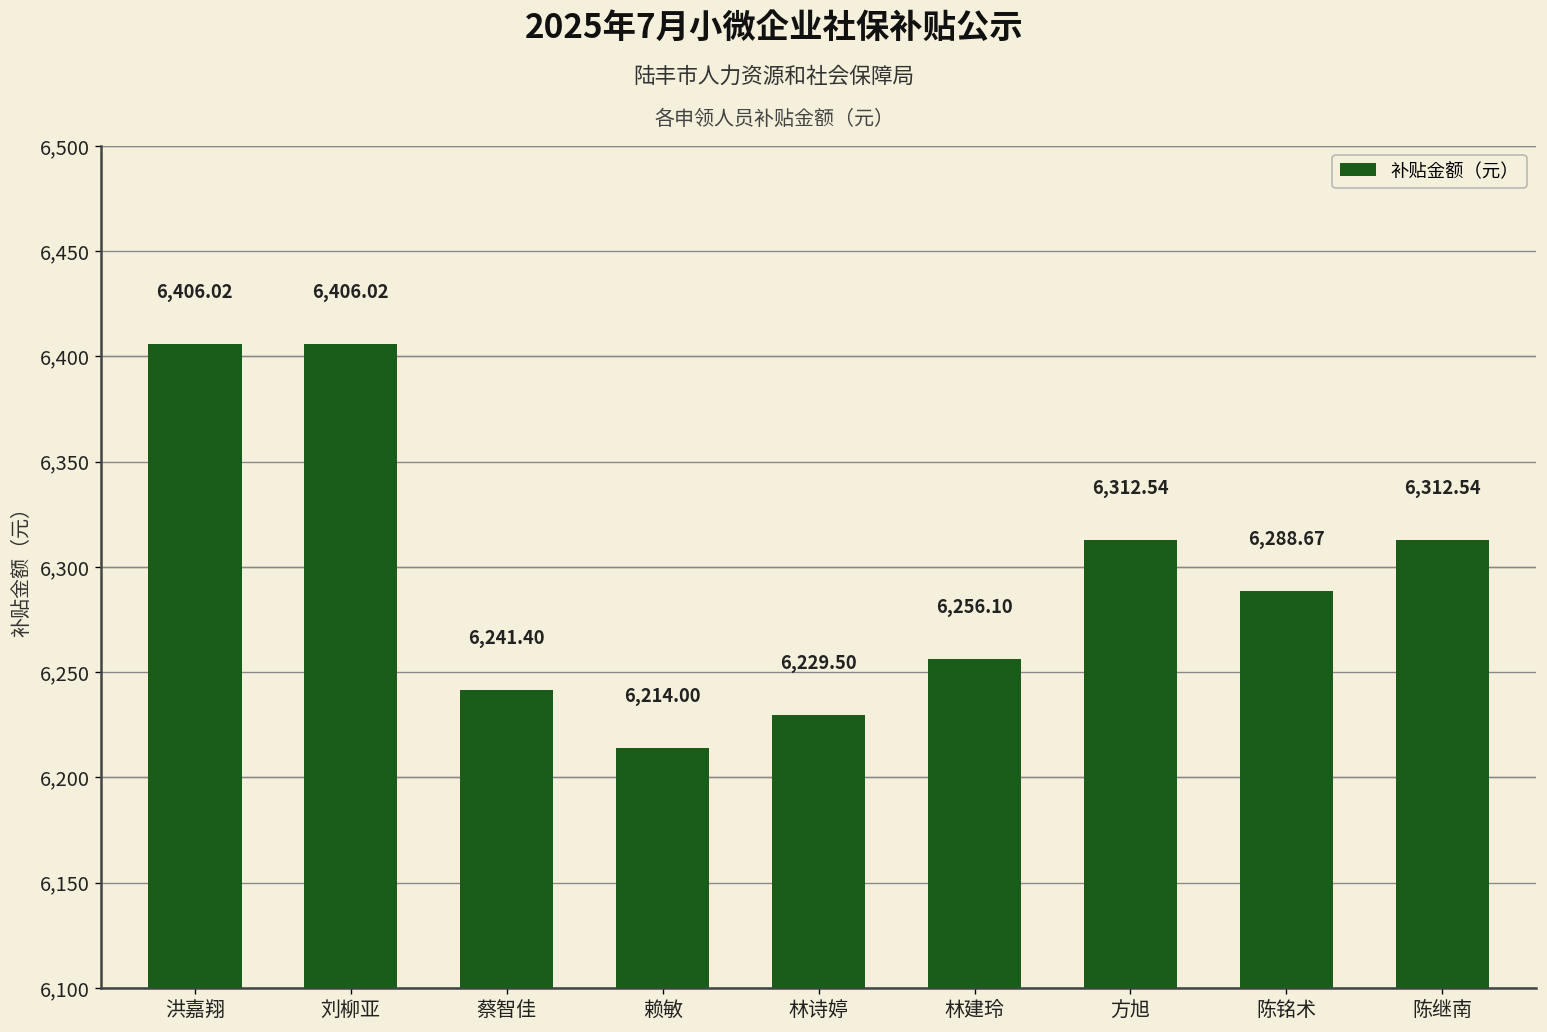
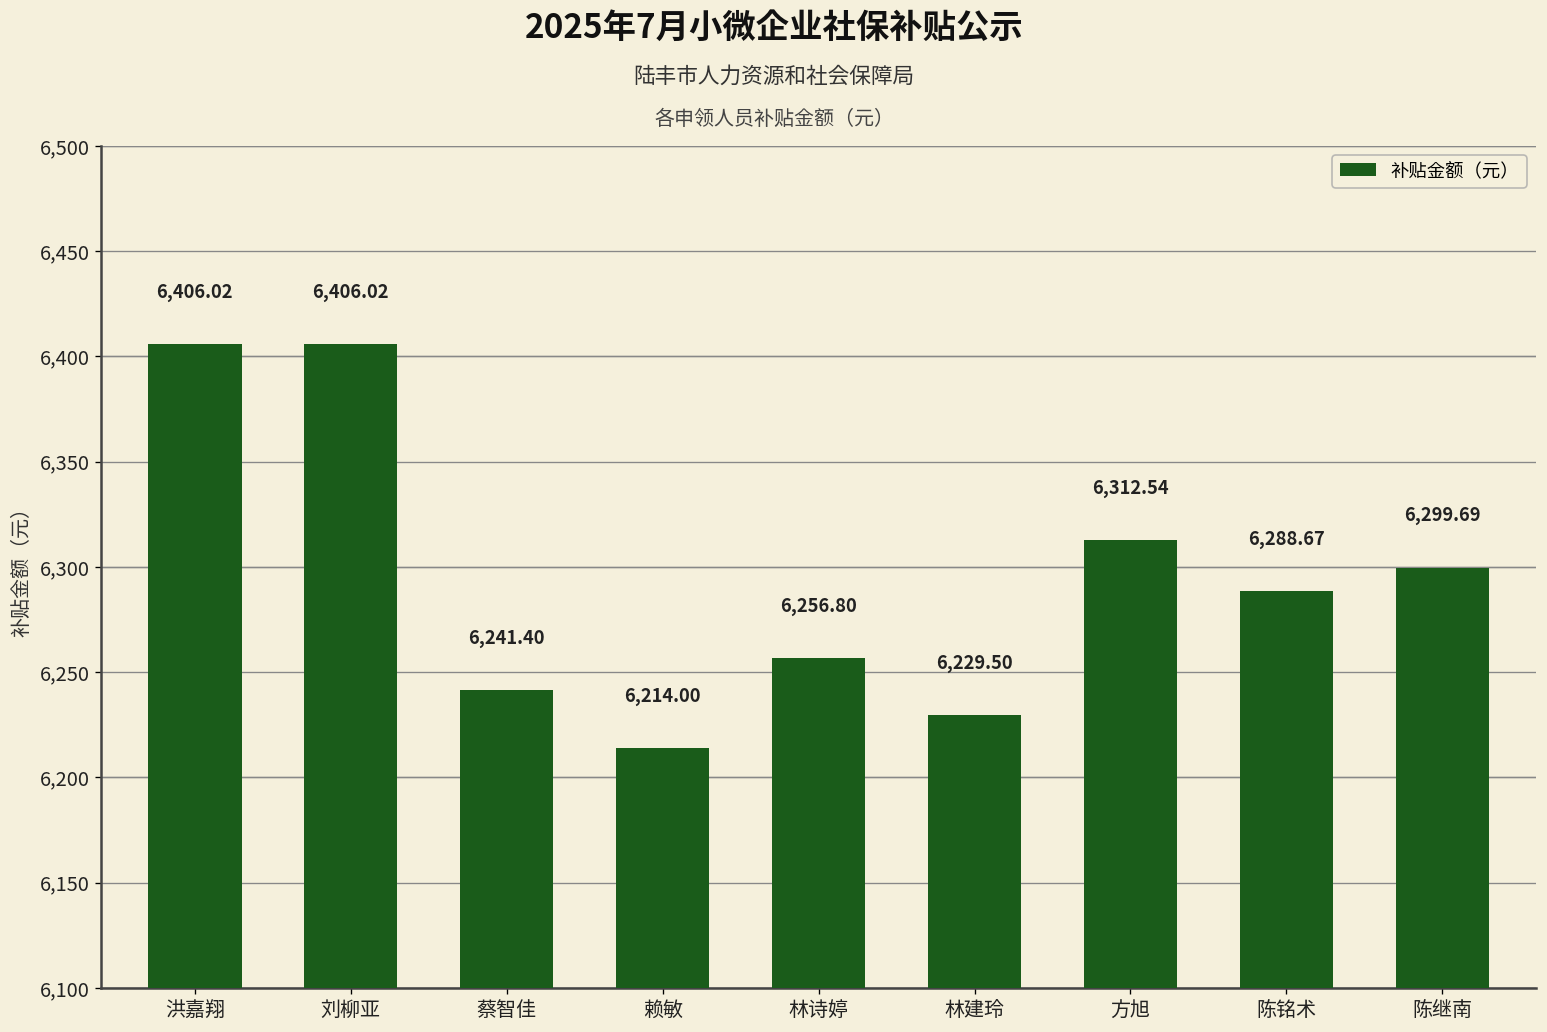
  {
-   "林诗婷": "6,229.50",
-   "林建玲": "6,256.10",
-   "陈继南": "6,312.54"
+   "林诗婷": "6,256.80",
+   "林建玲": "6,229.50",
+   "陈继南": "6,299.69"
  }
